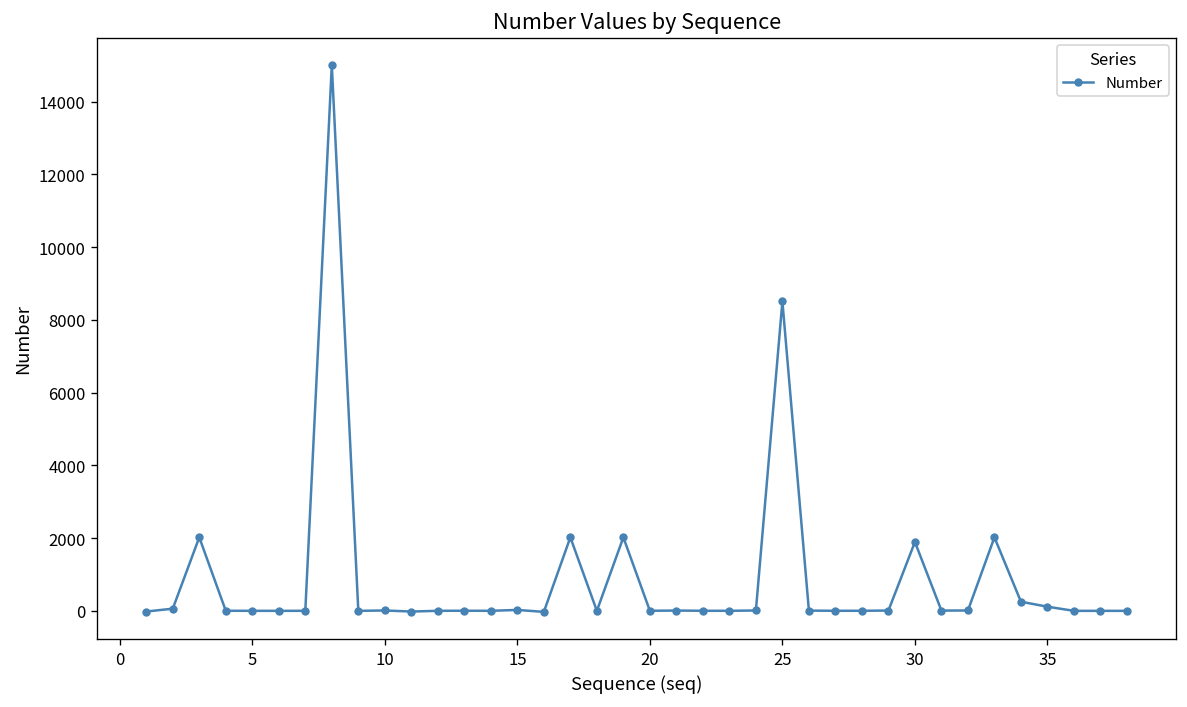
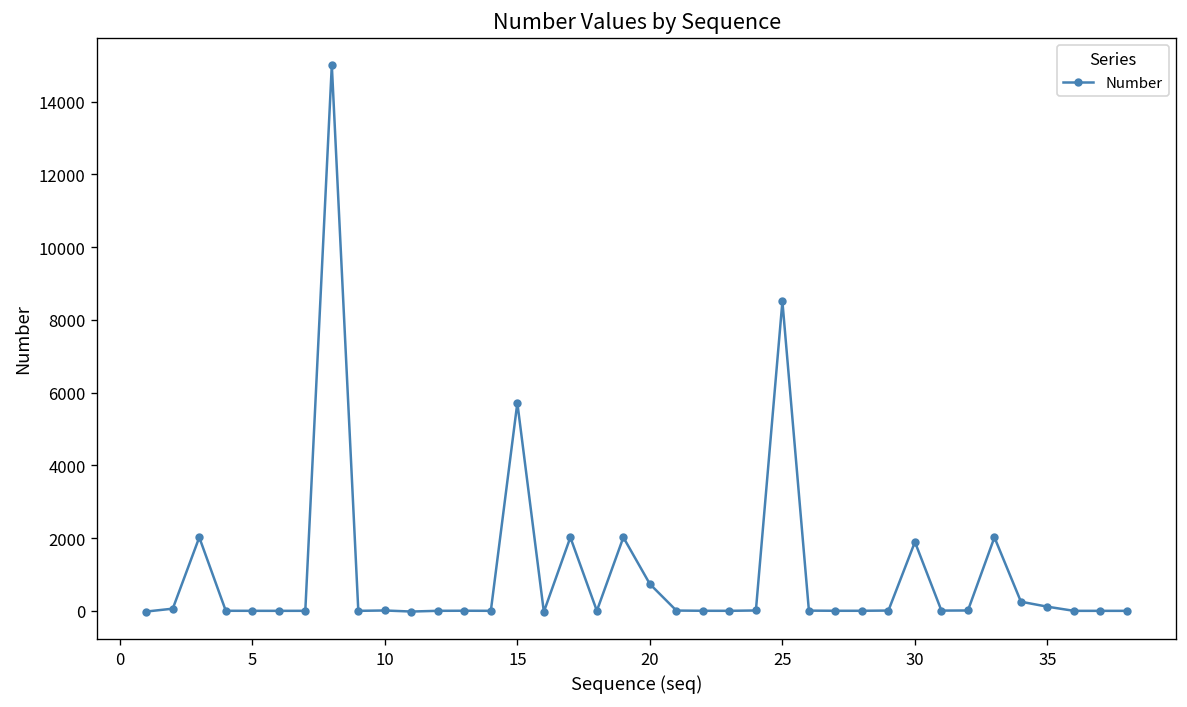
  {
    "5": 0,
    "10": 0,
-   "15": 0,
-   "20": 0,
+   "15": 5700,
+   "20": 700,
    "25": 8500,
    "30": 1900,
    "35": 100
  }
